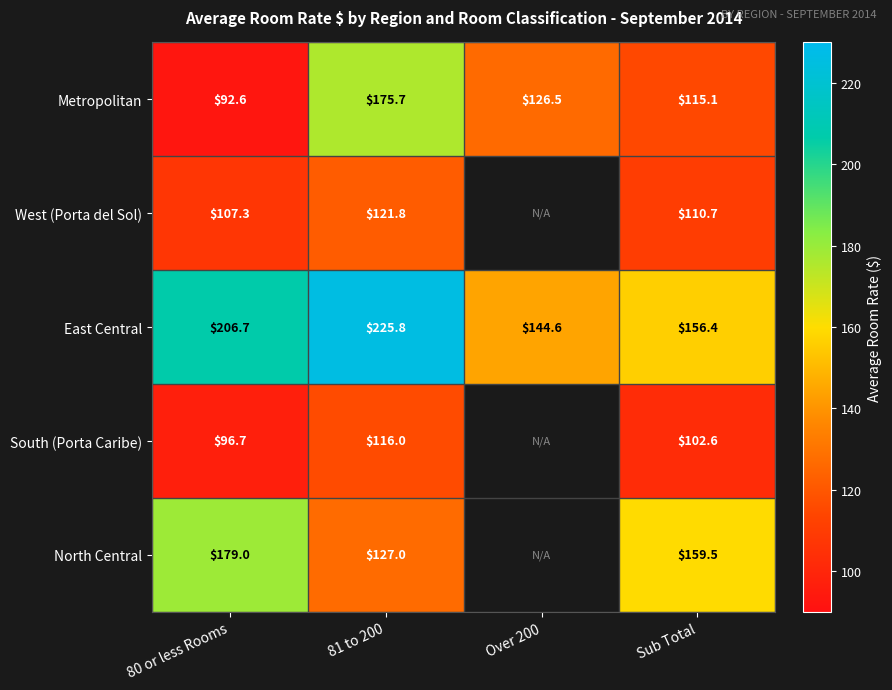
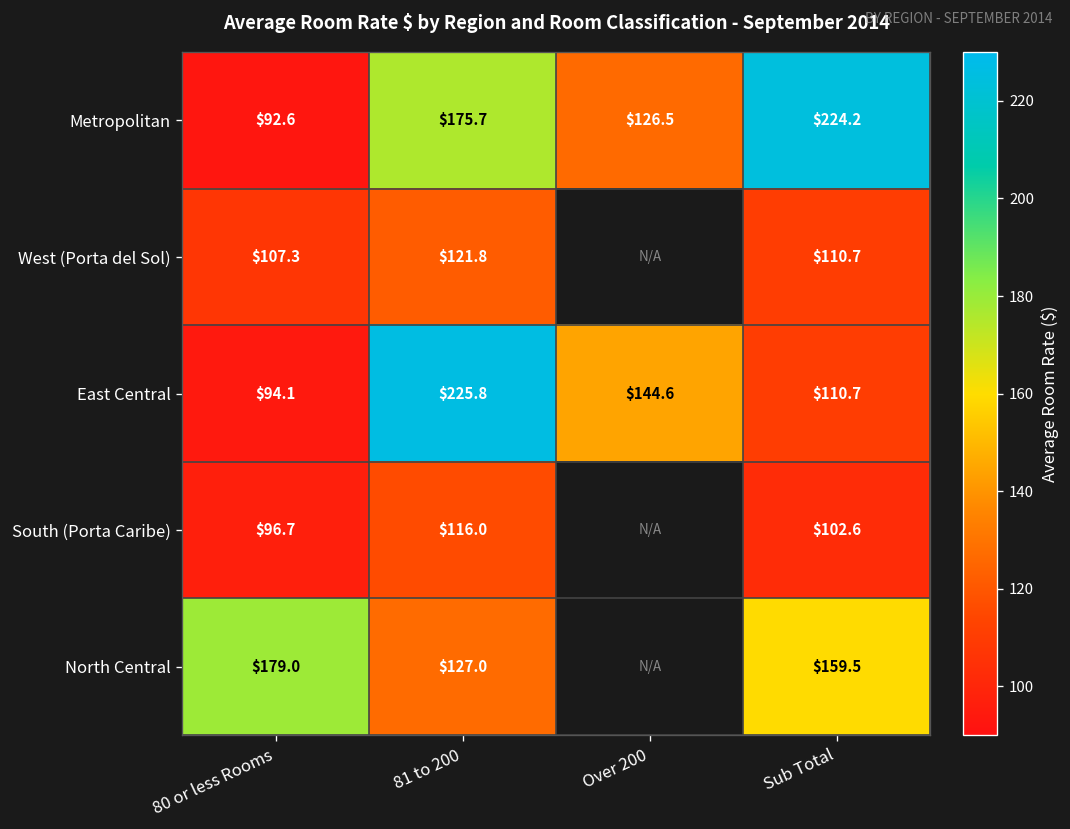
  {
    "Metropolitan": {
      "80 or less Rooms": "$92.6",
      "81 to 200": "$175.7",
      "Over 200": "$126.5",
-     "Sub Total": "$115.1"
+     "Sub Total": "$224.2"
    },
    "West (Porta del Sol)": {
      "80 or less Rooms": "$107.3",
      "81 to 200": "$121.8",
      "Sub Total": "$110.7"
    },
    "East Central": {
-     "80 or less Rooms": "$206.7",
+     "80 or less Rooms": "$94.1",
      "81 to 200": "$225.8",
      "Over 200": "$144.6",
-     "Sub Total": "$156.4"
+     "Sub Total": "$110.7"
    },
    "South (Porta Caribe)": {
      "80 or less Rooms": "$96.7",
      "81 to 200": "$116.0",
      "Sub Total": "$102.6"
    },
    "North Central": {
      "80 or less Rooms": "$179.0",
      "81 to 200": "$127.0",
      "Sub Total": "$159.5"
    }
  }
